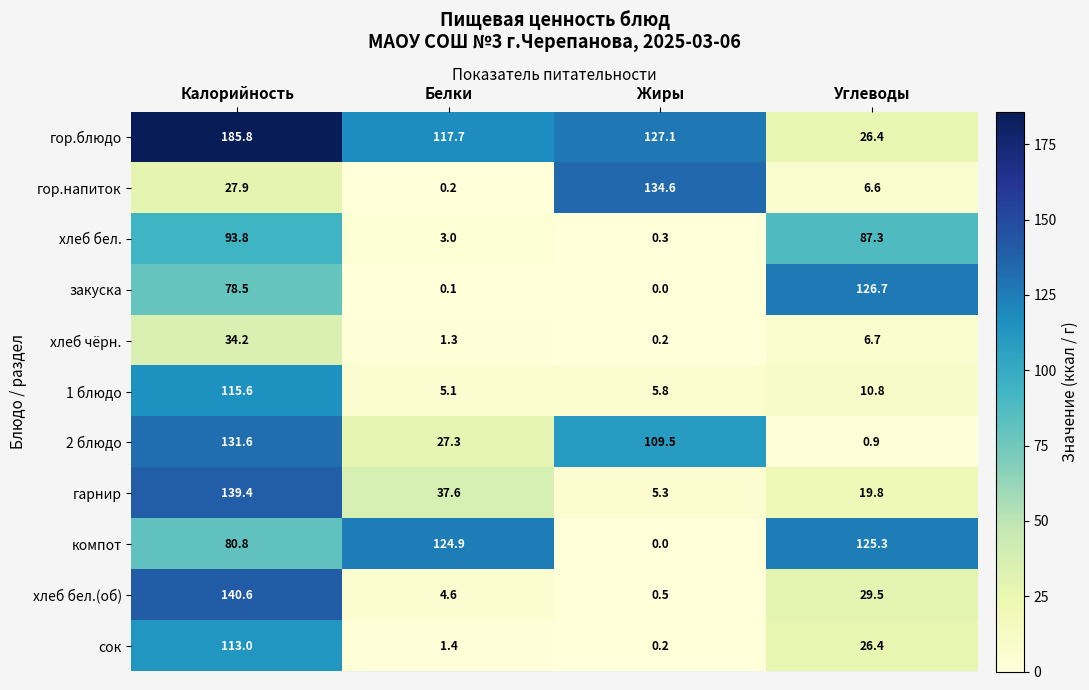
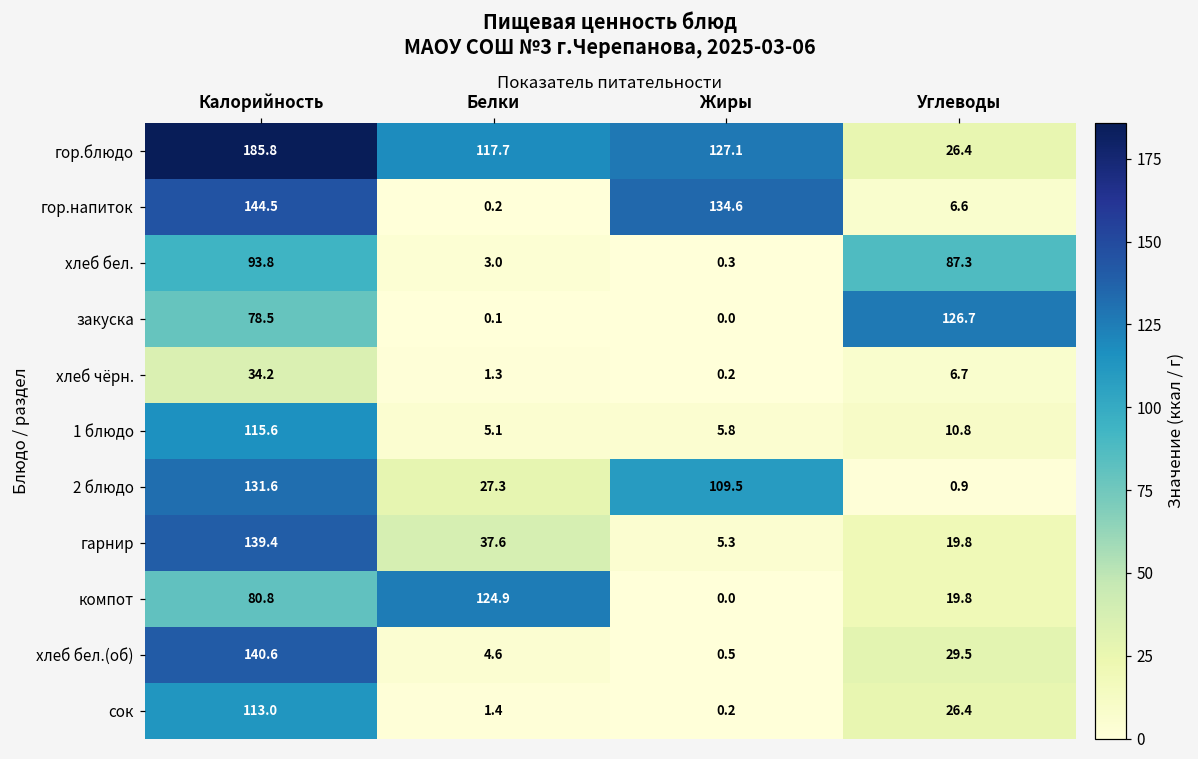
  {
    "гор.блюдо": {
      "Калорийность": 185.8,
      "Белки": 117.7,
      "Жиры": 127.1,
      "Углеводы": 26.4
    },
    "гор.напиток": {
-     "Калорийность": 27.9,
+     "Калорийность": 144.5,
      "Белки": 0.2,
      "Жиры": 134.6,
      "Углеводы": 6.6
    },
    "хлеб бел.": {
      "Калорийность": 93.8,
      "Белки": 3.0,
      "Жиры": 0.3,
      "Углеводы": 87.3
    },
    "закуска": {
      "Калорийность": 78.5,
      "Белки": 0.1,
      "Жиры": 0.0,
      "Углеводы": 126.7
    },
    "хлеб чёрн.": {
      "Калорийность": 34.2,
      "Белки": 1.3,
      "Жиры": 0.2,
      "Углеводы": 6.7
    },
    "1 блюдо": {
      "Калорийность": 115.6,
      "Белки": 5.1,
      "Жиры": 5.8,
      "Углеводы": 10.8
    },
    "2 блюдо": {
      "Калорийность": 131.6,
      "Белки": 27.3,
      "Жиры": 109.5,
      "Углеводы": 0.9
    },
    "гарнир": {
      "Калорийность": 139.4,
      "Белки": 37.6,
      "Жиры": 5.3,
      "Углеводы": 19.8
    },
    "компот": {
      "Калорийность": 80.8,
      "Белки": 124.9,
      "Жиры": 0.0,
-     "Углеводы": 125.3
+     "Углеводы": 19.8
    },
    "хлеб бел.(об)": {
      "Калорийность": 140.6,
      "Белки": 4.6,
      "Жиры": 0.5,
      "Углеводы": 29.5
    },
    "сок": {
      "Калорийность": 113.0,
      "Белки": 1.4,
      "Жиры": 0.2,
      "Углеводы": 26.4
    }
  }
